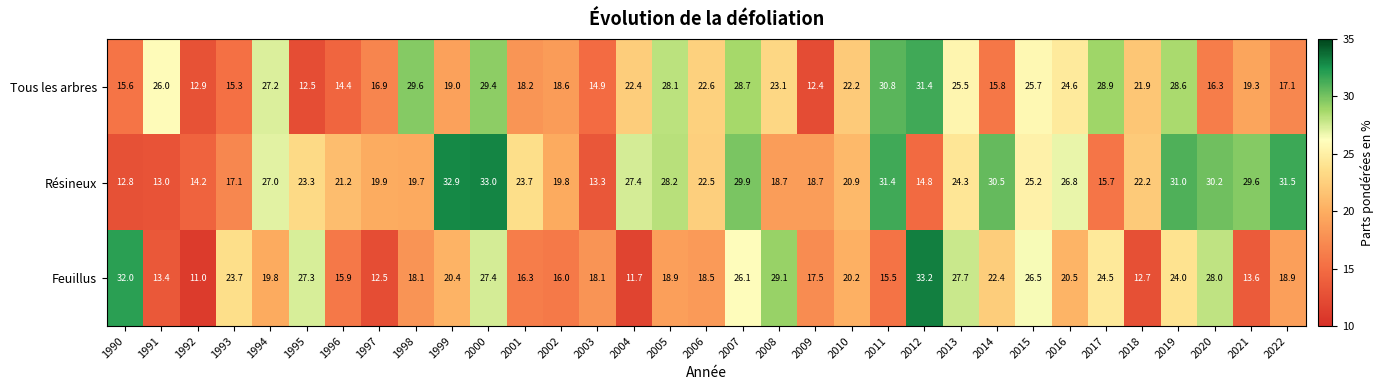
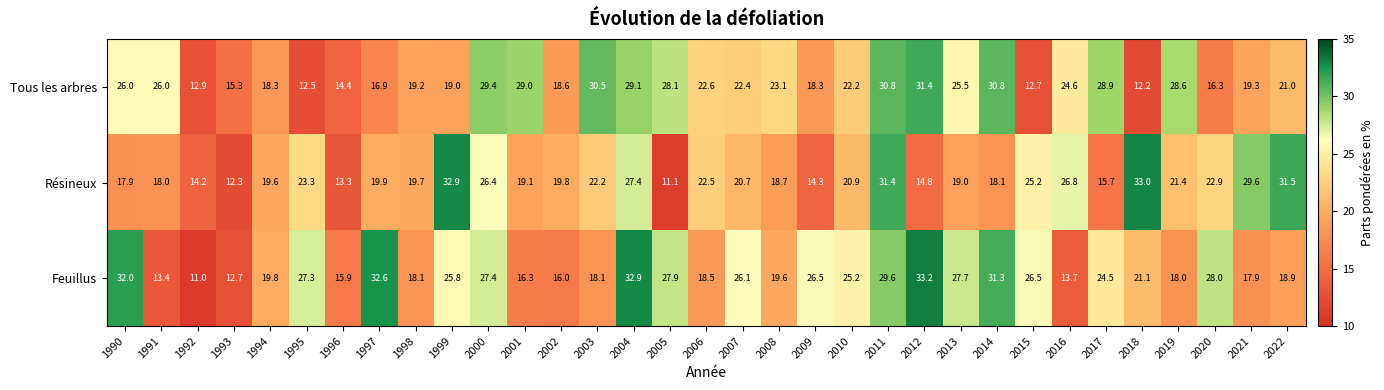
  {
    "Tous les arbres": {
-     "1990": 15.6,
+     "1990": 26.0,
      "1991": 26.0,
      "1992": 12.9,
      "1993": 15.3,
-     "1994": 27.2,
+     "1994": 18.3,
      "1995": 12.5,
      "1996": 14.4,
      "1997": 16.9,
-     "1998": 29.6,
+     "1998": 19.2,
      "1999": 19.0,
      "2000": 29.4,
-     "2001": 18.2,
+     "2001": 29.0,
      "2002": 18.6,
-     "2003": 14.9,
-     "2004": 22.4,
+     "2003": 30.5,
+     "2004": 29.1,
      "2005": 28.1,
      "2006": 22.6,
-     "2007": 28.7,
+     "2007": 22.4,
      "2008": 23.1,
-     "2009": 12.4,
+     "2009": 18.3,
      "2010": 22.2,
      "2011": 30.8,
      "2012": 31.4,
      "2013": 25.5,
-     "2014": 15.8,
-     "2015": 25.7,
+     "2014": 30.8,
+     "2015": 12.7,
      "2016": 24.6,
      "2017": 28.9,
-     "2018": 21.9,
+     "2018": 12.2,
      "2019": 28.6,
      "2020": 16.3,
      "2021": 19.3,
-     "2022": 17.1
+     "2022": 21.0
    },
    "Résineux": {
-     "1990": 12.8,
-     "1991": 13.0,
+     "1990": 17.9,
+     "1991": 18.0,
      "1992": 14.2,
-     "1993": 17.1,
-     "1994": 27.0,
+     "1993": 12.3,
+     "1994": 19.6,
      "1995": 23.3,
-     "1996": 21.2,
+     "1996": 13.3,
      "1997": 19.9,
      "1998": 19.7,
      "1999": 32.9,
-     "2000": 33.0,
-     "2001": 23.7,
+     "2000": 26.4,
+     "2001": 19.1,
      "2002": 19.8,
-     "2003": 13.3,
+     "2003": 22.2,
      "2004": 27.4,
-     "2005": 28.2,
+     "2005": 11.1,
      "2006": 22.5,
-     "2007": 29.9,
+     "2007": 20.7,
      "2008": 18.7,
-     "2009": 18.7,
+     "2009": 14.3,
      "2010": 20.9,
      "2011": 31.4,
      "2012": 14.8,
-     "2013": 24.3,
-     "2014": 30.5,
+     "2013": 19.0,
+     "2014": 18.1,
      "2015": 25.2,
      "2016": 26.8,
      "2017": 15.7,
-     "2018": 22.2,
-     "2019": 31.0,
-     "2020": 30.2,
+     "2018": 33.0,
+     "2019": 21.4,
+     "2020": 22.9,
      "2021": 29.6,
      "2022": 31.5
    },
    "Feuillus": {
      "1990": 32.0,
      "1991": 13.4,
      "1992": 11.0,
-     "1993": 23.7,
+     "1993": 12.7,
      "1994": 19.8,
      "1995": 27.3,
      "1996": 15.9,
-     "1997": 12.5,
+     "1997": 32.6,
      "1998": 18.1,
-     "1999": 20.4,
+     "1999": 25.8,
      "2000": 27.4,
      "2001": 16.3,
      "2002": 16.0,
      "2003": 18.1,
-     "2004": 11.7,
-     "2005": 18.9,
+     "2004": 32.9,
+     "2005": 27.9,
      "2006": 18.5,
      "2007": 26.1,
-     "2008": 29.1,
-     "2009": 17.5,
-     "2010": 20.2,
-     "2011": 15.5,
+     "2008": 19.6,
+     "2009": 26.5,
+     "2010": 25.2,
+     "2011": 29.6,
      "2012": 33.2,
      "2013": 27.7,
-     "2014": 22.4,
+     "2014": 31.3,
      "2015": 26.5,
-     "2016": 20.5,
+     "2016": 13.7,
      "2017": 24.5,
-     "2018": 12.7,
-     "2019": 24.0,
+     "2018": 21.1,
+     "2019": 18.0,
      "2020": 28.0,
-     "2021": 13.6,
+     "2021": 17.9,
      "2022": 18.9
    }
  }
